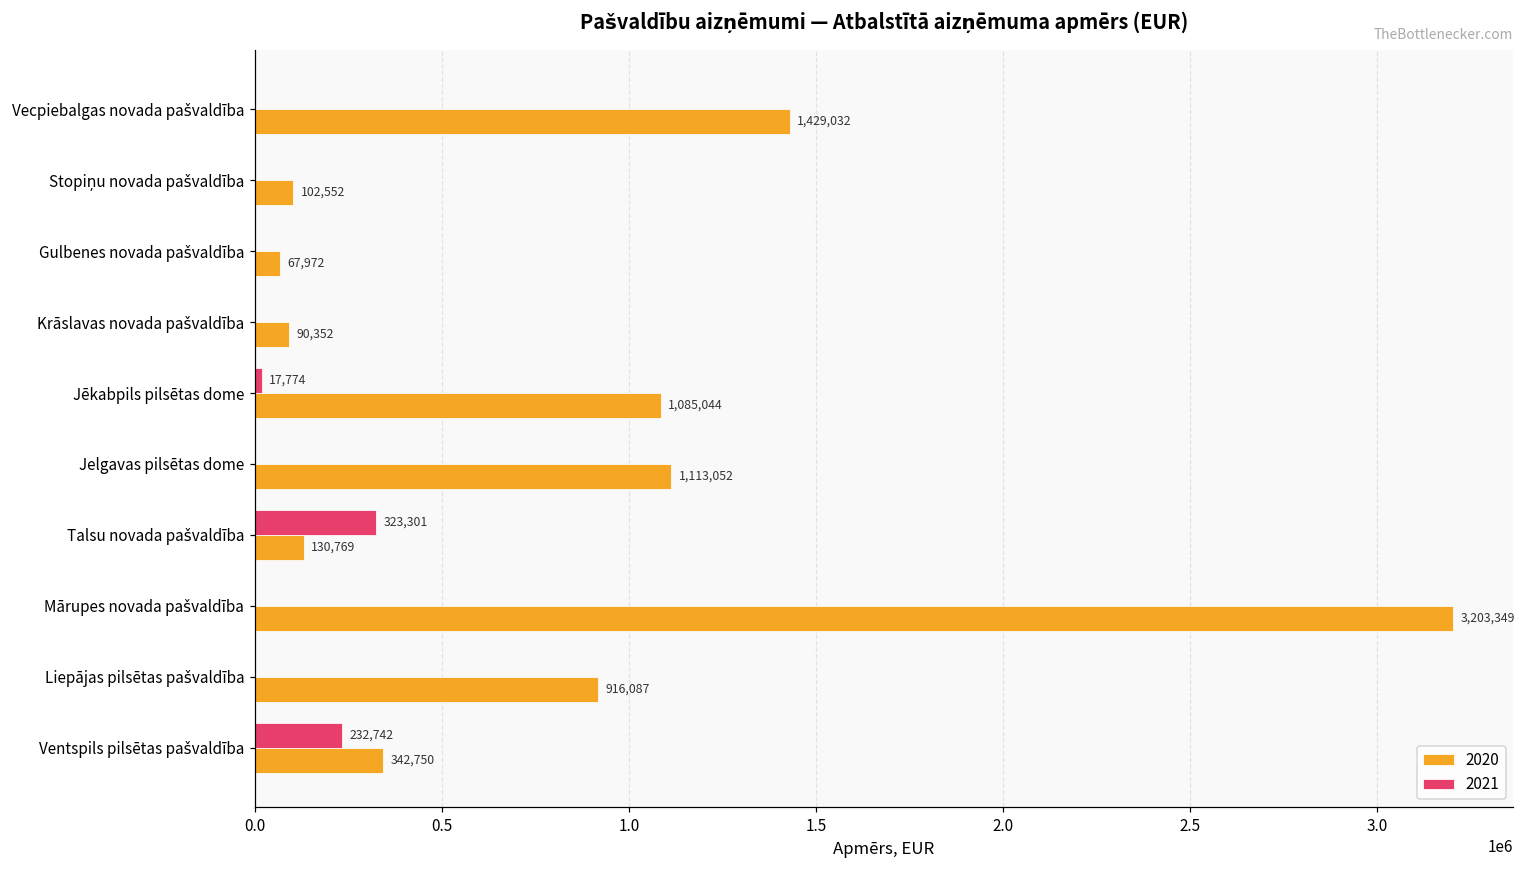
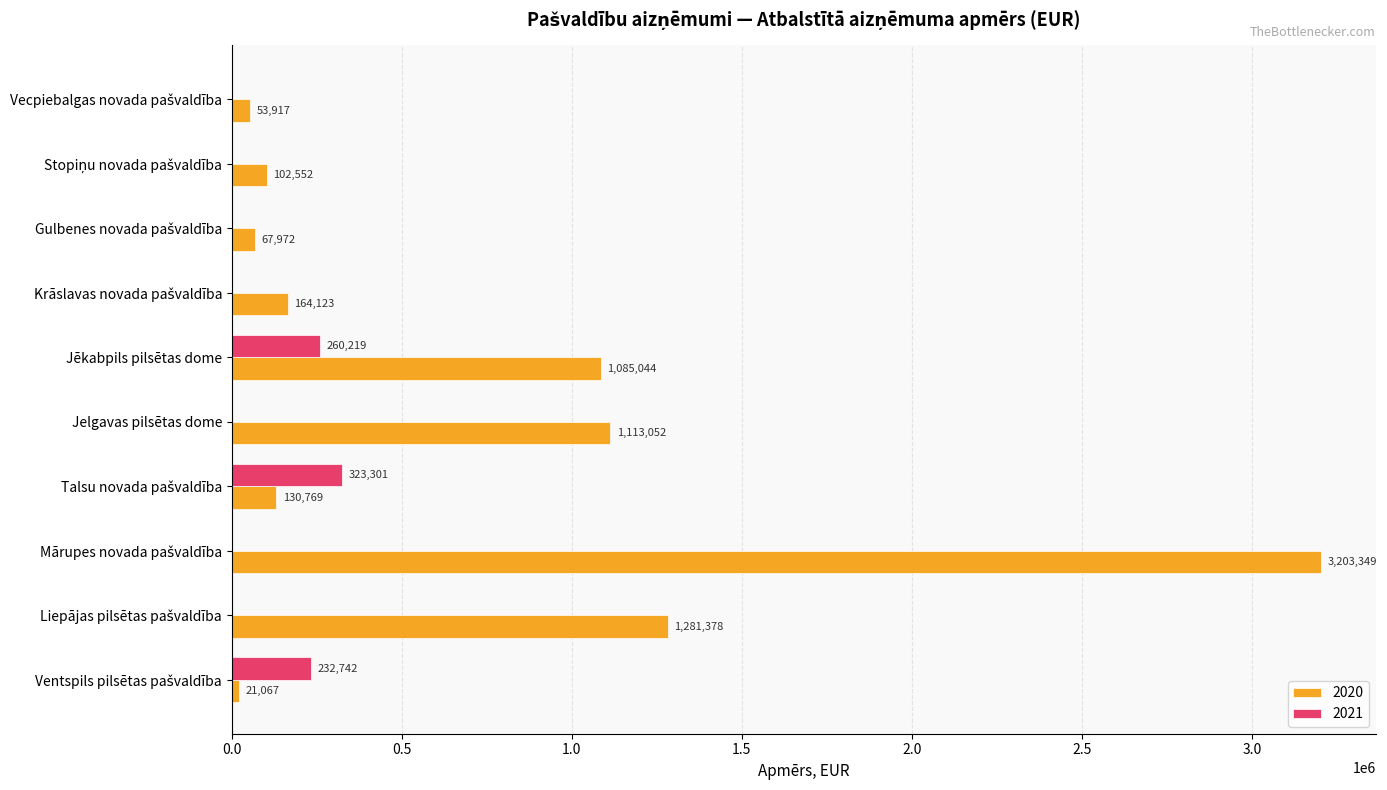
  {
    "2020": {
-     "Vecpiebalgas novada pašvaldība": "1,429,032",
+     "Vecpiebalgas novada pašvaldība": "53,917",
      "Stopiņu novada pašvaldība": "102,552",
      "Gulbenes novada pašvaldība": "67,972",
-     "Krāslavas novada pašvaldība": "90,352",
+     "Krāslavas novada pašvaldība": "164,123",
      "Jēkabpils pilsētas dome": "1,085,044",
      "Jelgavas pilsētas dome": "1,113,052",
      "Talsu novada pašvaldība": "130,769",
      "Mārupes novada pašvaldība": "3,203,349",
-     "Liepājas pilsētas pašvaldība": "916,087",
-     "Ventspils pilsētas pašvaldība": "342,750"
+     "Liepājas pilsētas pašvaldība": "1,281,378",
+     "Ventspils pilsētas pašvaldība": "21,067"
    },
    "2021": {
-     "Jēkabpils pilsētas dome": "17,774",
+     "Jēkabpils pilsētas dome": "260,219",
      "Talsu novada pašvaldība": "323,301",
      "Ventspils pilsētas pašvaldība": "232,742"
    }
  }
